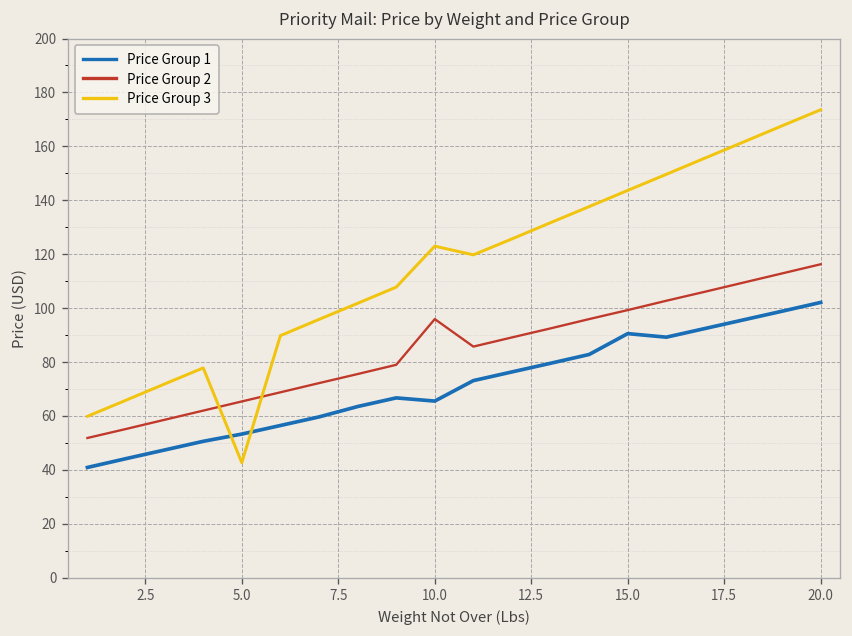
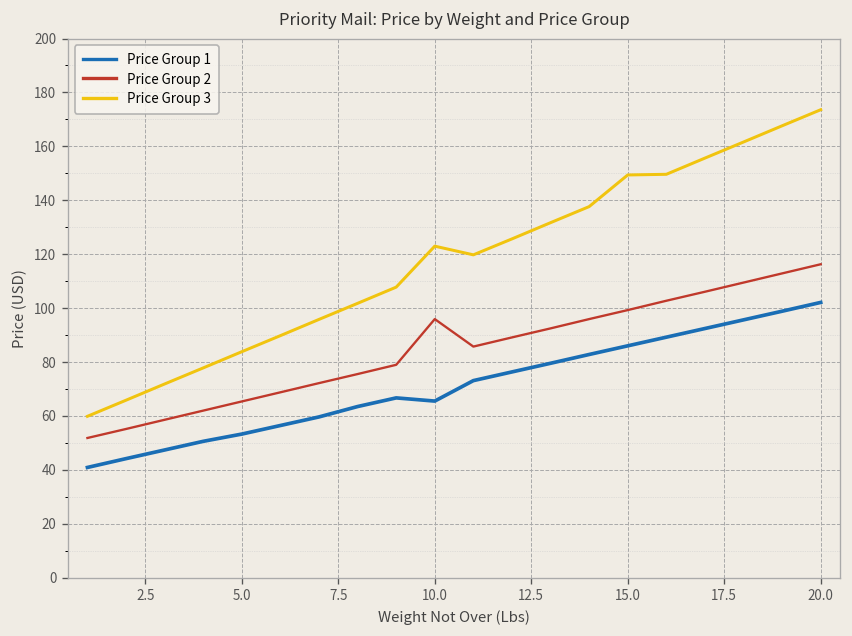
  {
    "Price Group 1": {
      "5.0": 53,
      "10.0": 66,
-     "15.0": 91,
+     "15.0": 86,
      "20.0": 102
    },
    "Price Group 2": {
      "5.0": 65,
      "10.0": 96,
      "15.0": 99,
      "20.0": 116
    },
    "Price Group 3": {
-     "5.0": 43,
+     "5.0": 84,
      "10.0": 123,
-     "15.0": 144,
+     "15.0": 149,
      "20.0": 174
    }
  }
